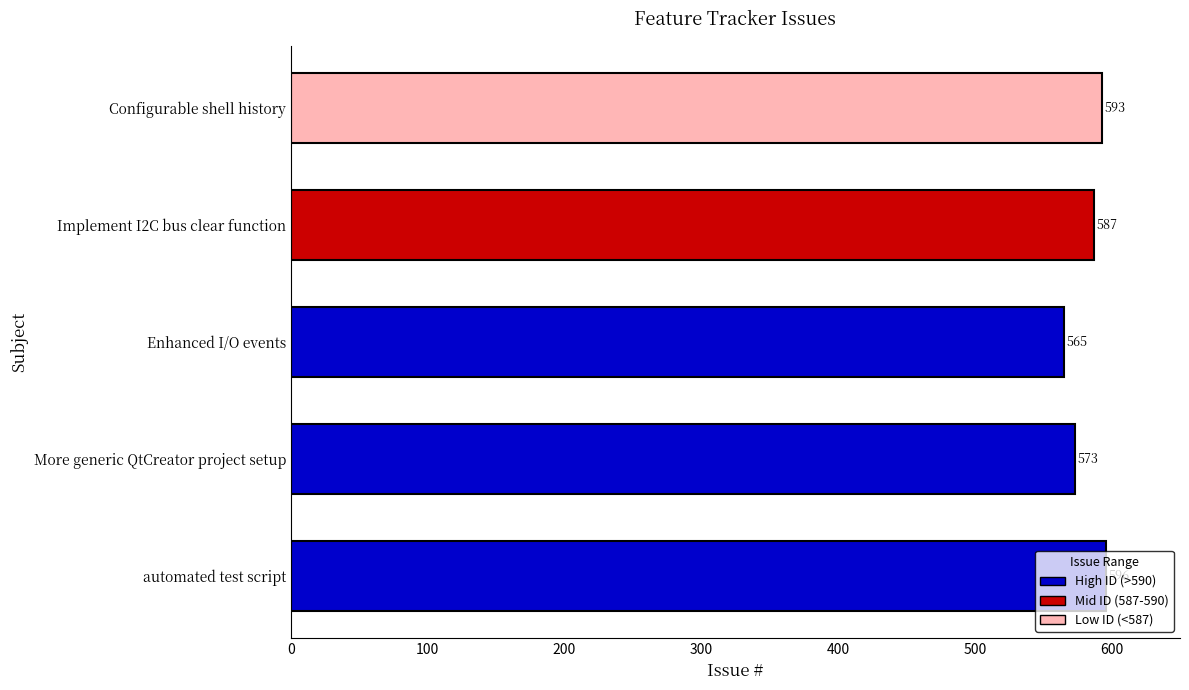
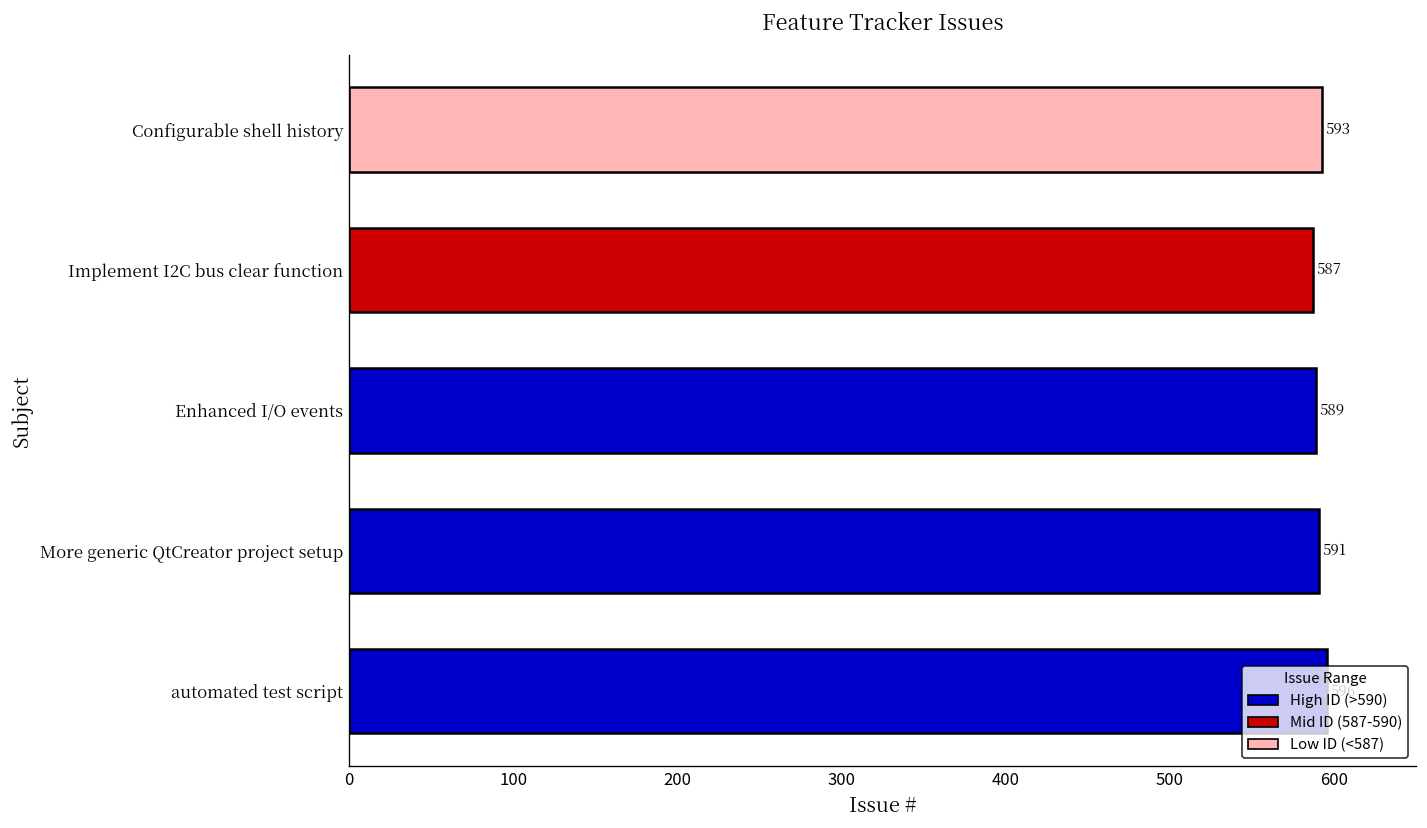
  {
    "Configurable shell history": 593,
    "Implement I2C bus clear function": 587,
-   "Enhanced I/O events": 565,
-   "More generic QtCreator project setup": 573
+   "Enhanced I/O events": 589,
+   "More generic QtCreator project setup": 591
  }
